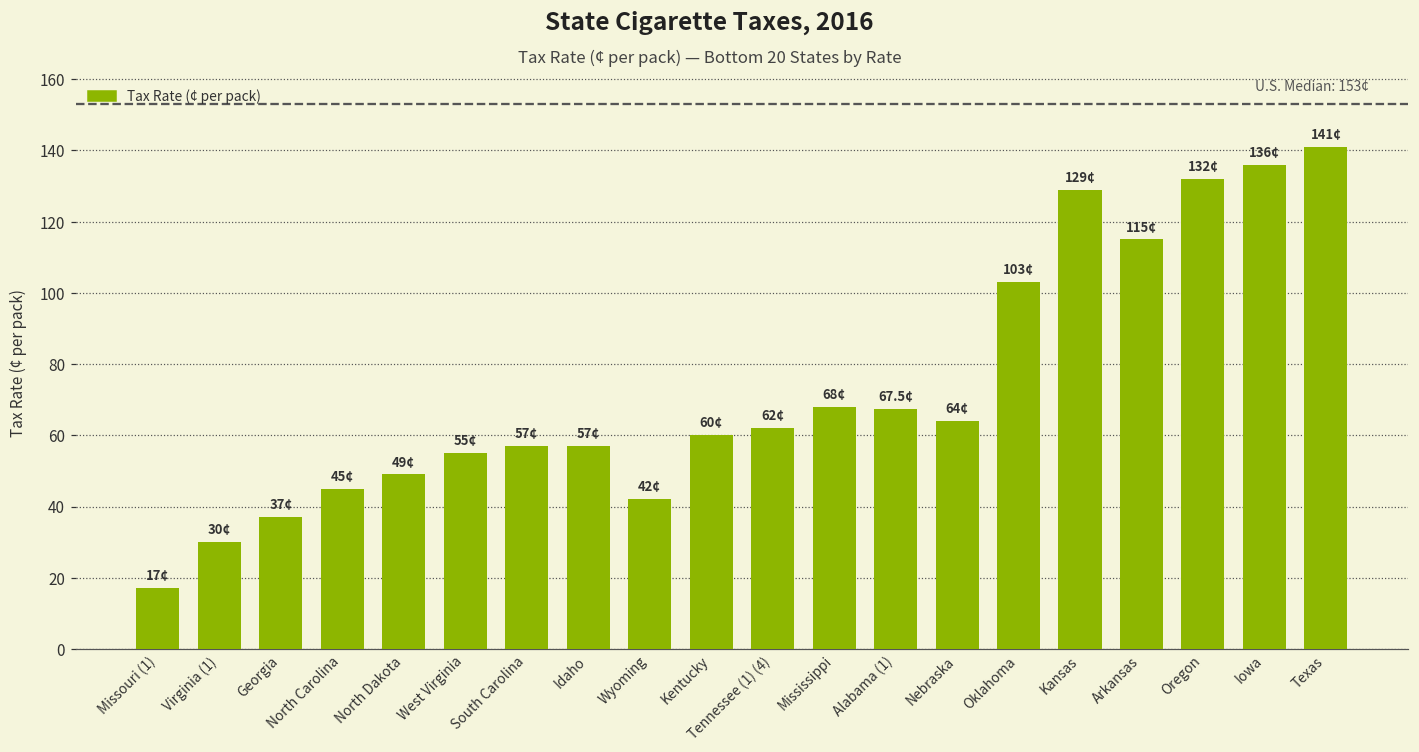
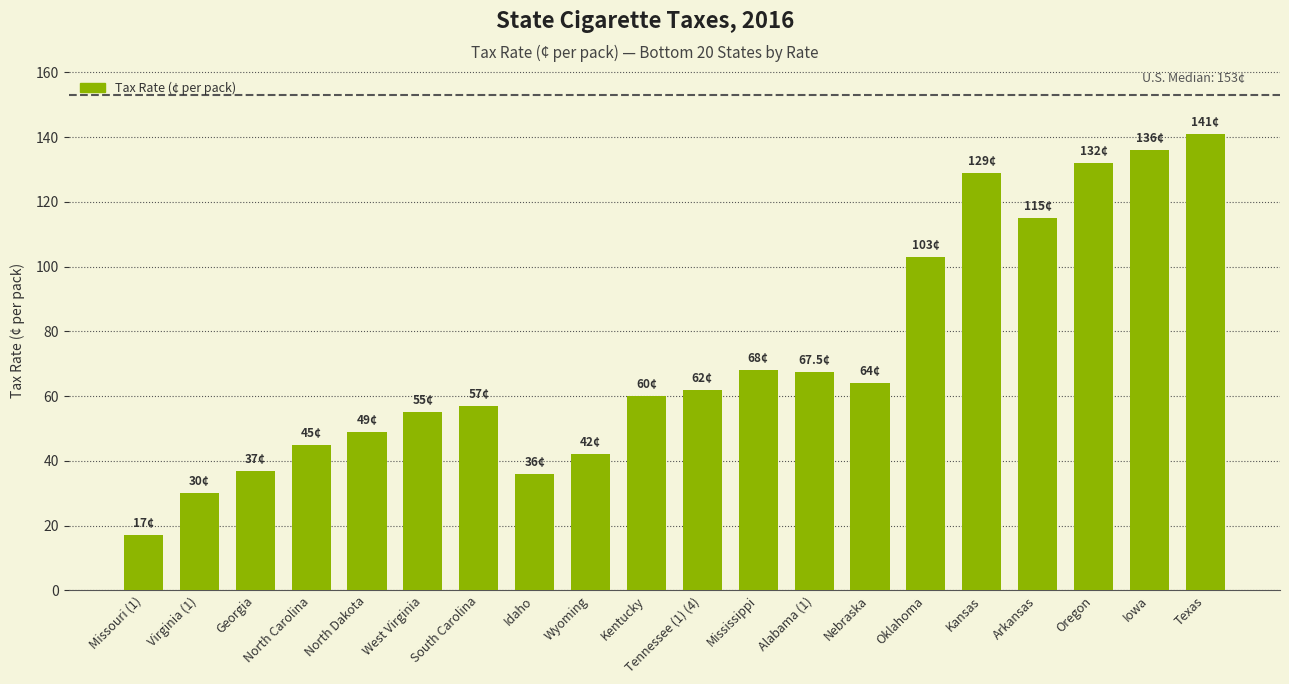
  {
    "Missouri (1)": "17¢",
    "Virginia (1)": "30¢",
    "Georgia": "37¢",
    "North Carolina": "45¢",
    "North Dakota": "49¢",
    "West Virginia": "55¢",
    "South Carolina": "57¢",
-   "Idaho": "57¢",
+   "Idaho": "36¢",
    "Wyoming": "42¢",
    "Kentucky": "60¢",
    "Tennessee (1) (4)": "62¢",
    "Mississippi": "68¢",
    "Alabama (1)": "67.5¢",
    "Nebraska": "64¢",
    "Oklahoma": "103¢",
    "Kansas": "129¢",
    "Arkansas": "115¢",
    "Oregon": "132¢",
    "Iowa": "136¢",
    "Texas": "141¢"
  }
